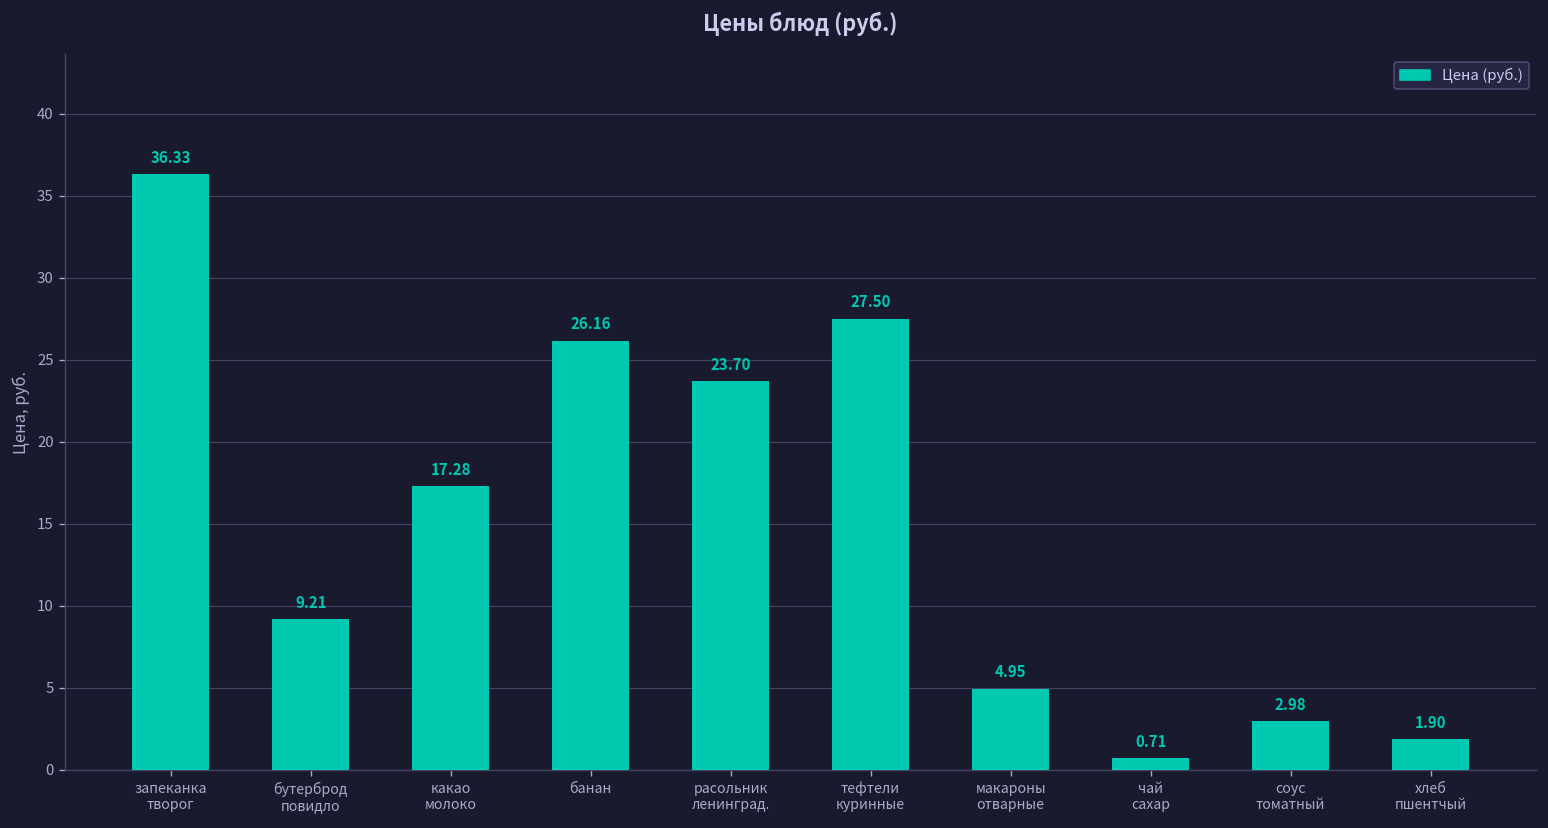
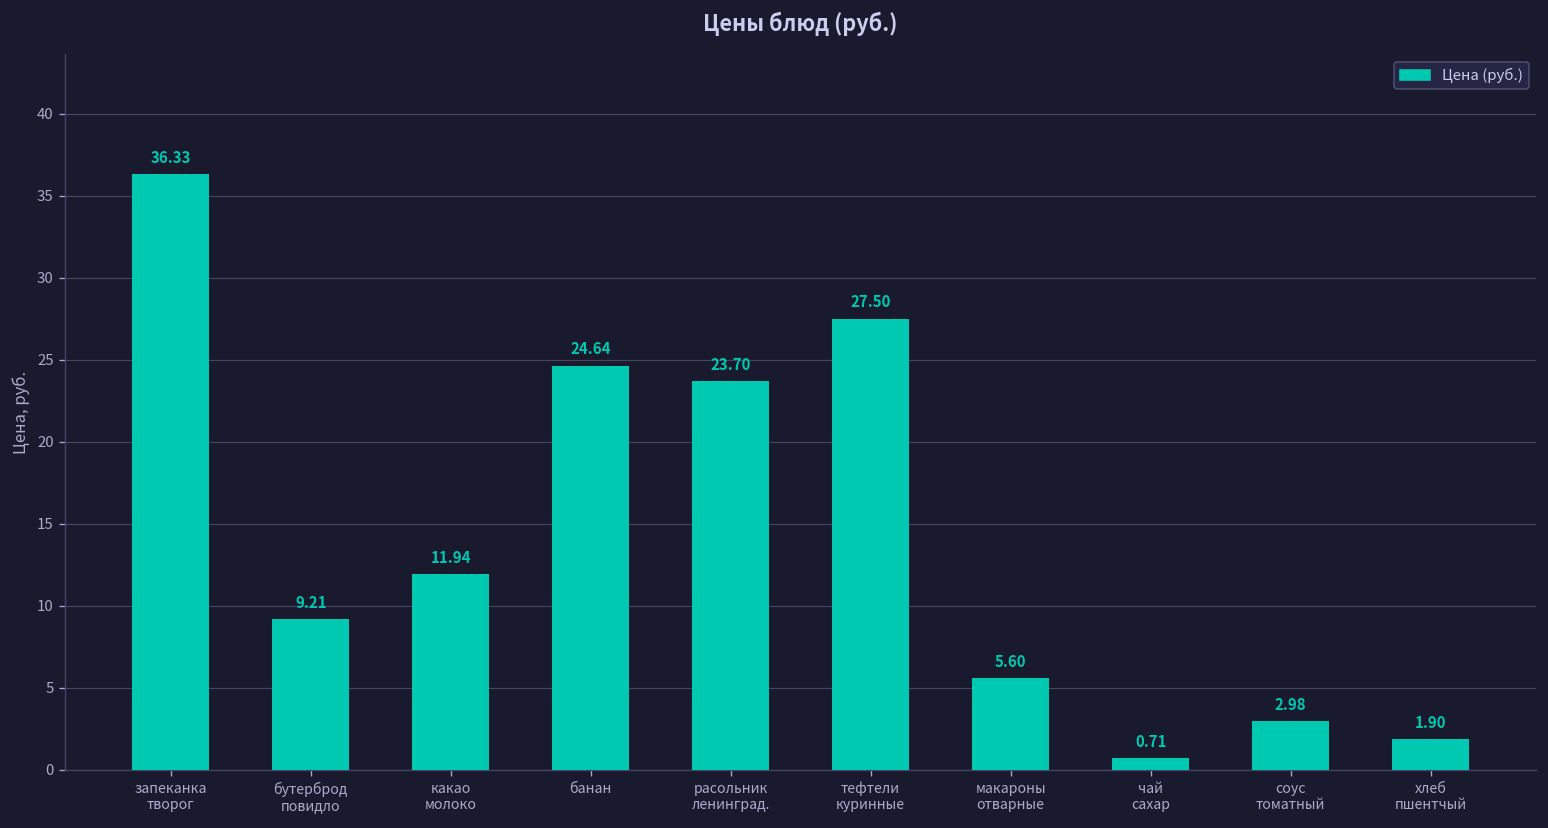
  {
    "запеканка творог": 36.33,
    "бутерброд повидло": 9.21,
-   "какао молоко": 17.28,
-   "банан": 26.16,
+   "какао молоко": 11.94,
+   "банан": 24.64,
    "расольник ленинград.": 23.70,
    "тефтели куринные": 27.50,
-   "макароны отварные": 4.95,
+   "макароны отварные": 5.60,
    "чай сахар": 0.71,
    "соус томатный": 2.98,
    "хлеб пшентчый": 1.90
  }
